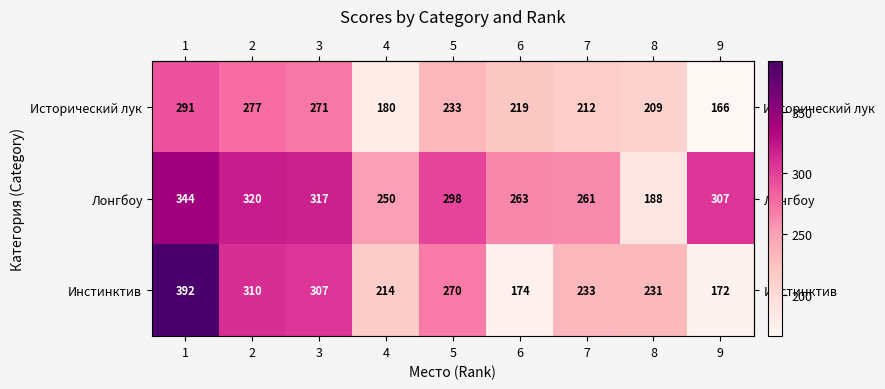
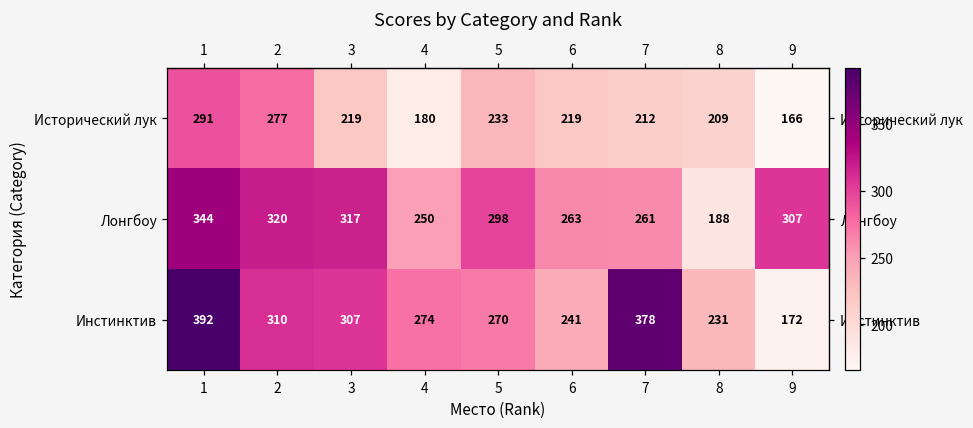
  {
    "Исторический лук": {
      "1": 291,
      "2": 277,
-     "3": 271,
+     "3": 219,
      "4": 180,
      "5": 233,
      "6": 219,
      "7": 212,
      "8": 209,
      "9": 166
    },
    "Лонгбоу": {
      "1": 344,
      "2": 320,
      "3": 317,
      "4": 250,
      "5": 298,
      "6": 263,
      "7": 261,
      "8": 188,
      "9": 307
    },
    "Инстинктив": {
      "1": 392,
      "2": 310,
      "3": 307,
-     "4": 214,
+     "4": 274,
      "5": 270,
-     "6": 174,
-     "7": 233,
+     "6": 241,
+     "7": 378,
      "8": 231,
      "9": 172
    }
  }
